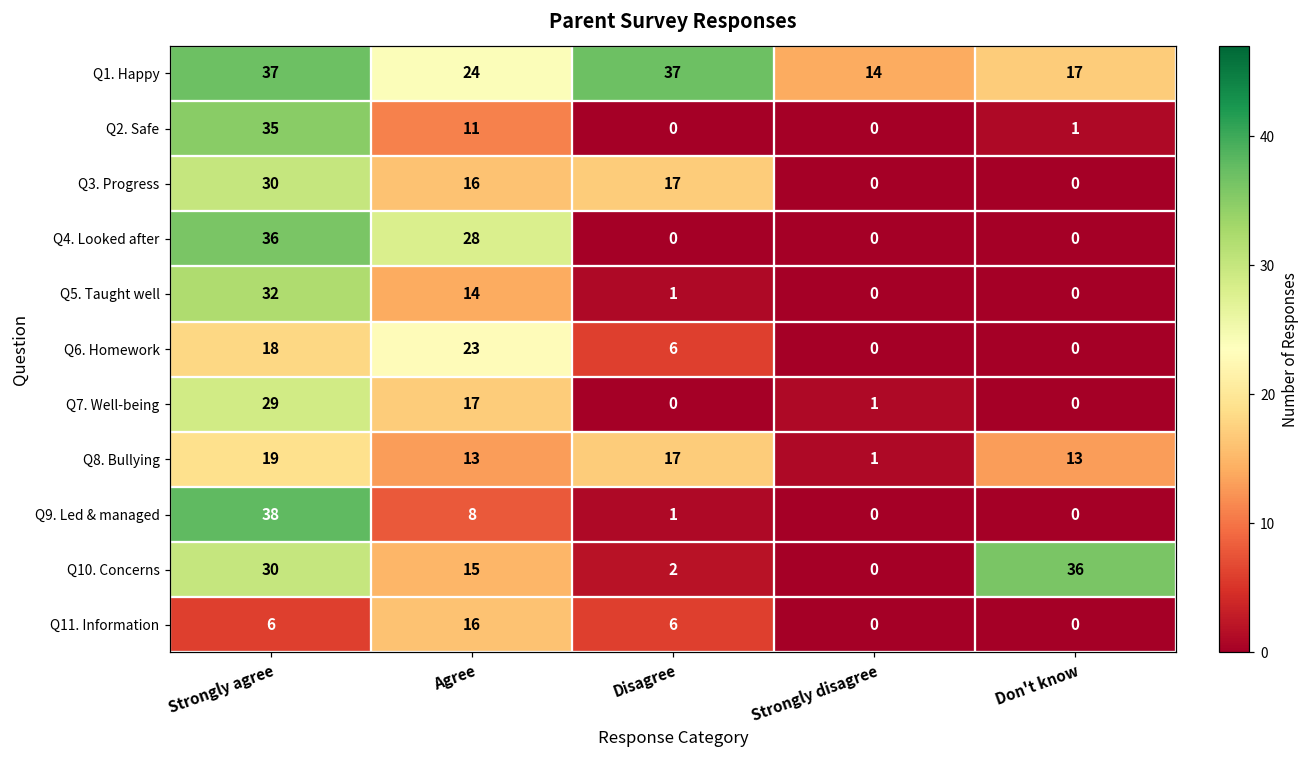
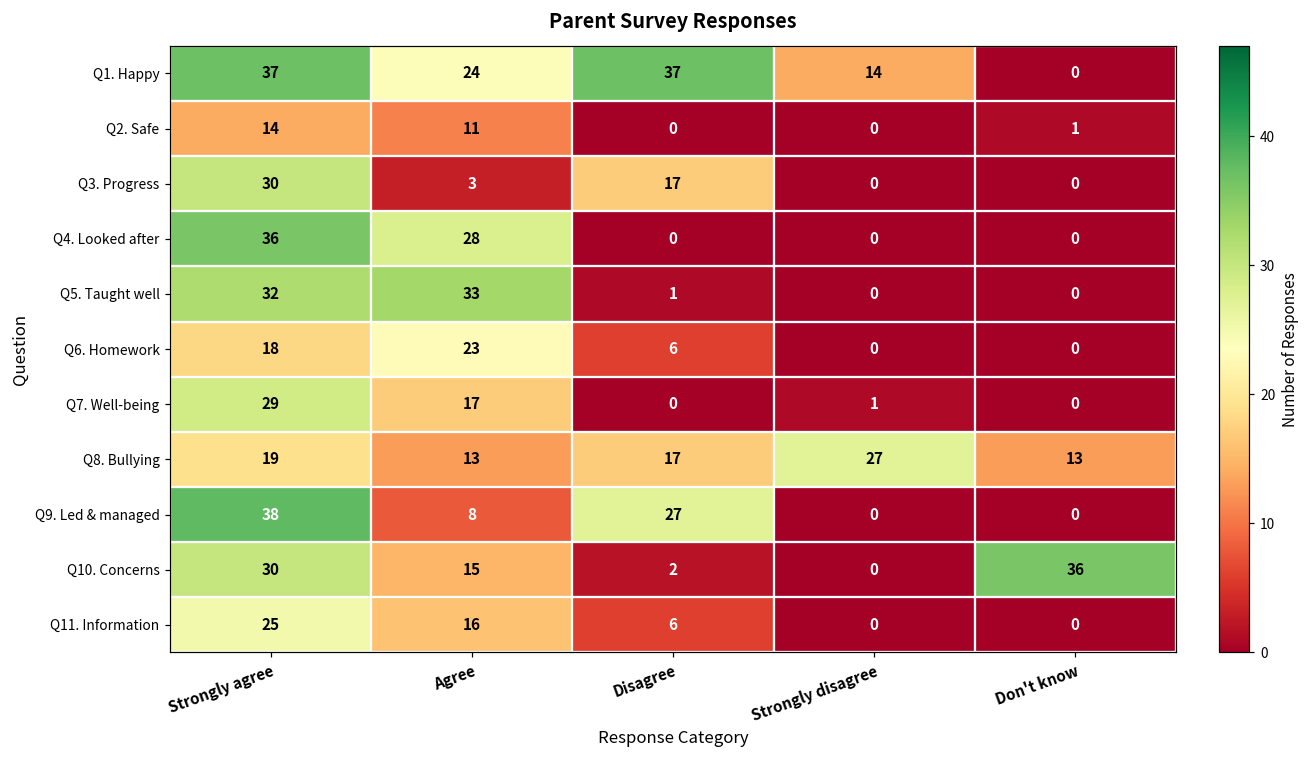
  {
    "Q1. Happy": {
      "Strongly agree": 37,
      "Agree": 24,
      "Disagree": 37,
      "Strongly disagree": 14,
-     "Don't know": 17
+     "Don't know": 0
    },
    "Q2. Safe": {
-     "Strongly agree": 35,
+     "Strongly agree": 14,
      "Agree": 11,
      "Disagree": 0,
      "Strongly disagree": 0,
      "Don't know": 1
    },
    "Q3. Progress": {
      "Strongly agree": 30,
-     "Agree": 16,
+     "Agree": 3,
      "Disagree": 17,
      "Strongly disagree": 0,
      "Don't know": 0
    },
    "Q4. Looked after": {
      "Strongly agree": 36,
      "Agree": 28,
      "Disagree": 0,
      "Strongly disagree": 0,
      "Don't know": 0
    },
    "Q5. Taught well": {
      "Strongly agree": 32,
-     "Agree": 14,
+     "Agree": 33,
      "Disagree": 1,
      "Strongly disagree": 0,
      "Don't know": 0
    },
    "Q6. Homework": {
      "Strongly agree": 18,
      "Agree": 23,
      "Disagree": 6,
      "Strongly disagree": 0,
      "Don't know": 0
    },
    "Q7. Well-being": {
      "Strongly agree": 29,
      "Agree": 17,
      "Disagree": 0,
      "Strongly disagree": 1,
      "Don't know": 0
    },
    "Q8. Bullying": {
      "Strongly agree": 19,
      "Agree": 13,
      "Disagree": 17,
-     "Strongly disagree": 1,
+     "Strongly disagree": 27,
      "Don't know": 13
    },
    "Q9. Led & managed": {
      "Strongly agree": 38,
      "Agree": 8,
-     "Disagree": 1,
+     "Disagree": 27,
      "Strongly disagree": 0,
      "Don't know": 0
    },
    "Q10. Concerns": {
      "Strongly agree": 30,
      "Agree": 15,
      "Disagree": 2,
      "Strongly disagree": 0,
      "Don't know": 36
    },
    "Q11. Information": {
-     "Strongly agree": 6,
+     "Strongly agree": 25,
      "Agree": 16,
      "Disagree": 6,
      "Strongly disagree": 0,
      "Don't know": 0
    }
  }
